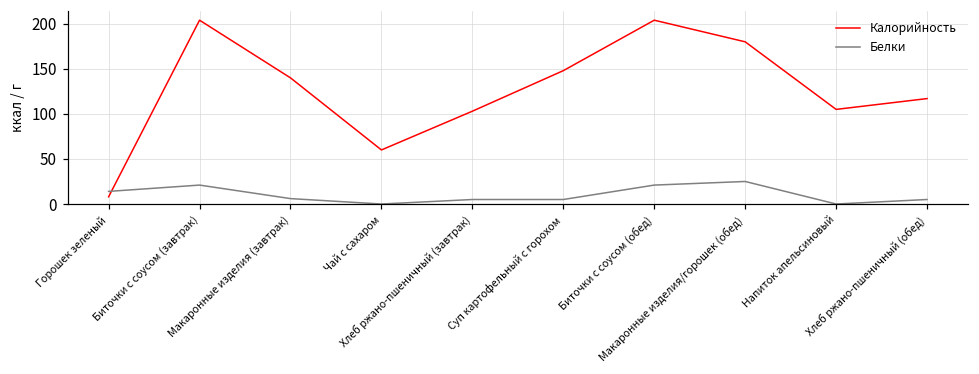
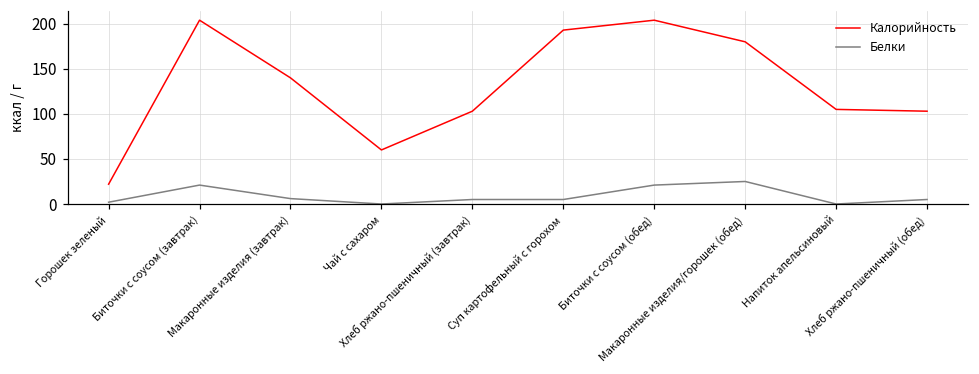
  {
    "Калорийность": {
-     "Горошек зеленый": 10,
+     "Горошек зеленый": 20,
      "Биточки с соусом (завтрак)": 200,
      "Макаронные изделия (завтрак)": 140,
      "Чай с сахаром": 60,
      "Хлеб ржано-пшеничный (завтрак)": 100,
-     "Суп картофельный с горохом": 150,
+     "Суп картофельный с горохом": 190,
      "Биточки с соусом (обед)": 200,
      "Макаронные изделия/горошек (обед)": 180,
      "Напиток апельсиновый": 110,
-     "Хлеб ржано-пшеничный (обед)": 120
+     "Хлеб ржано-пшеничный (обед)": 100
    },
    "Белки": {
-     "Горошек зеленый": 10,
+     "Горошек зеленый": 0,
      "Биточки с соусом (завтрак)": 20,
      "Макаронные изделия (завтрак)": 10,
      "Чай с сахаром": 0,
      "Хлеб ржано-пшеничный (завтрак)": 10,
      "Суп картофельный с горохом": 10,
      "Биточки с соусом (обед)": 20,
      "Макаронные изделия/горошек (обед)": 30,
      "Напиток апельсиновый": 0,
      "Хлеб ржано-пшеничный (обед)": 10
    }
  }
